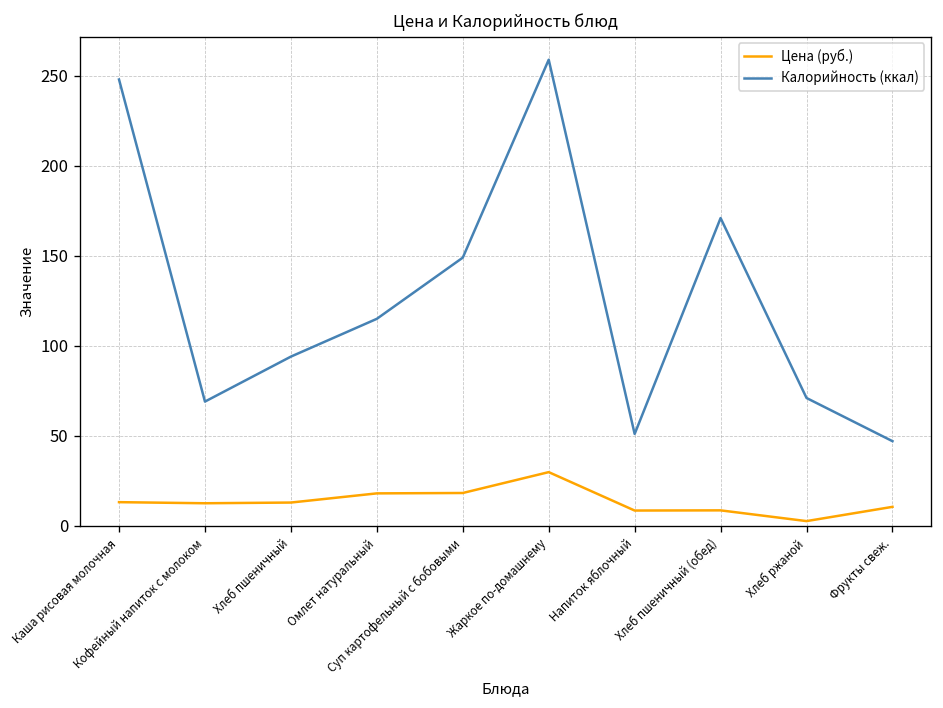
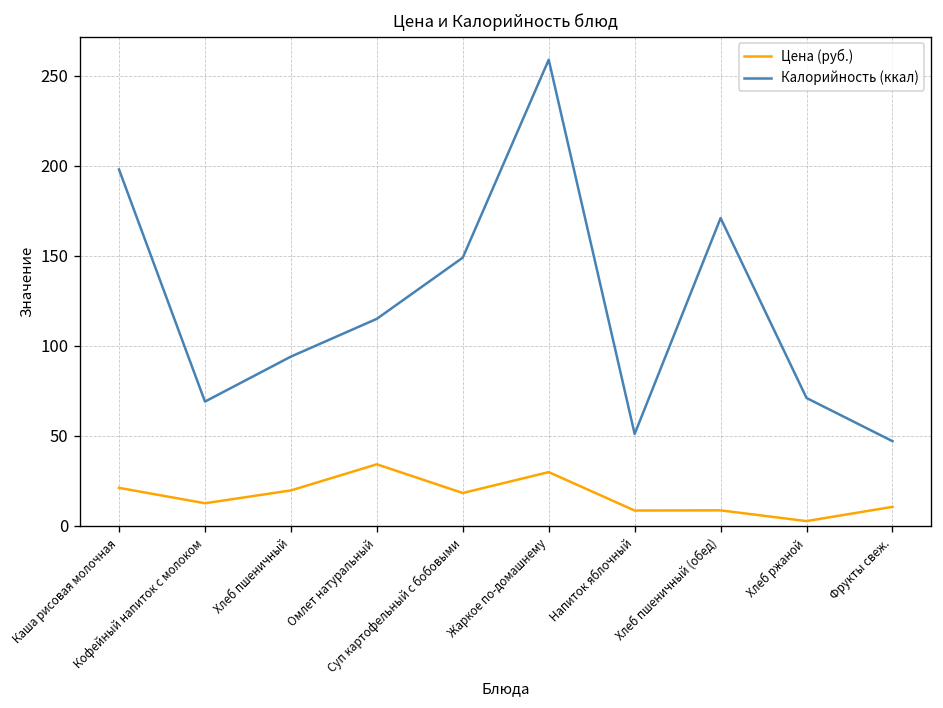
  {
    "Цена (руб.)": {
-     "Каша рисовая молочная": 13,
+     "Каша рисовая молочная": 21,
      "Кофейный напиток с молоком": 13,
-     "Хлеб пшеничный": 13,
-     "Омлет натуральный": 18,
+     "Хлеб пшеничный": 20,
+     "Омлет натуральный": 34,
      "Суп картофельный с бобовыми": 18,
      "Жаркое по-домашнему": 30,
      "Напиток яблочный": 8,
      "Хлеб пшеничный (обед)": 9,
      "Хлеб ржаной": 3,
      "Фрукты свеж.": 11
    },
    "Калорийность (ккал)": {
-     "Каша рисовая молочная": 248,
+     "Каша рисовая молочная": 198,
      "Кофейный напиток с молоком": 69,
      "Хлеб пшеничный": 94,
      "Омлет натуральный": 115,
      "Суп картофельный с бобовыми": 149,
      "Жаркое по-домашнему": 259,
      "Напиток яблочный": 51,
      "Хлеб пшеничный (обед)": 171,
      "Хлеб ржаной": 71,
      "Фрукты свеж.": 47
    }
  }
